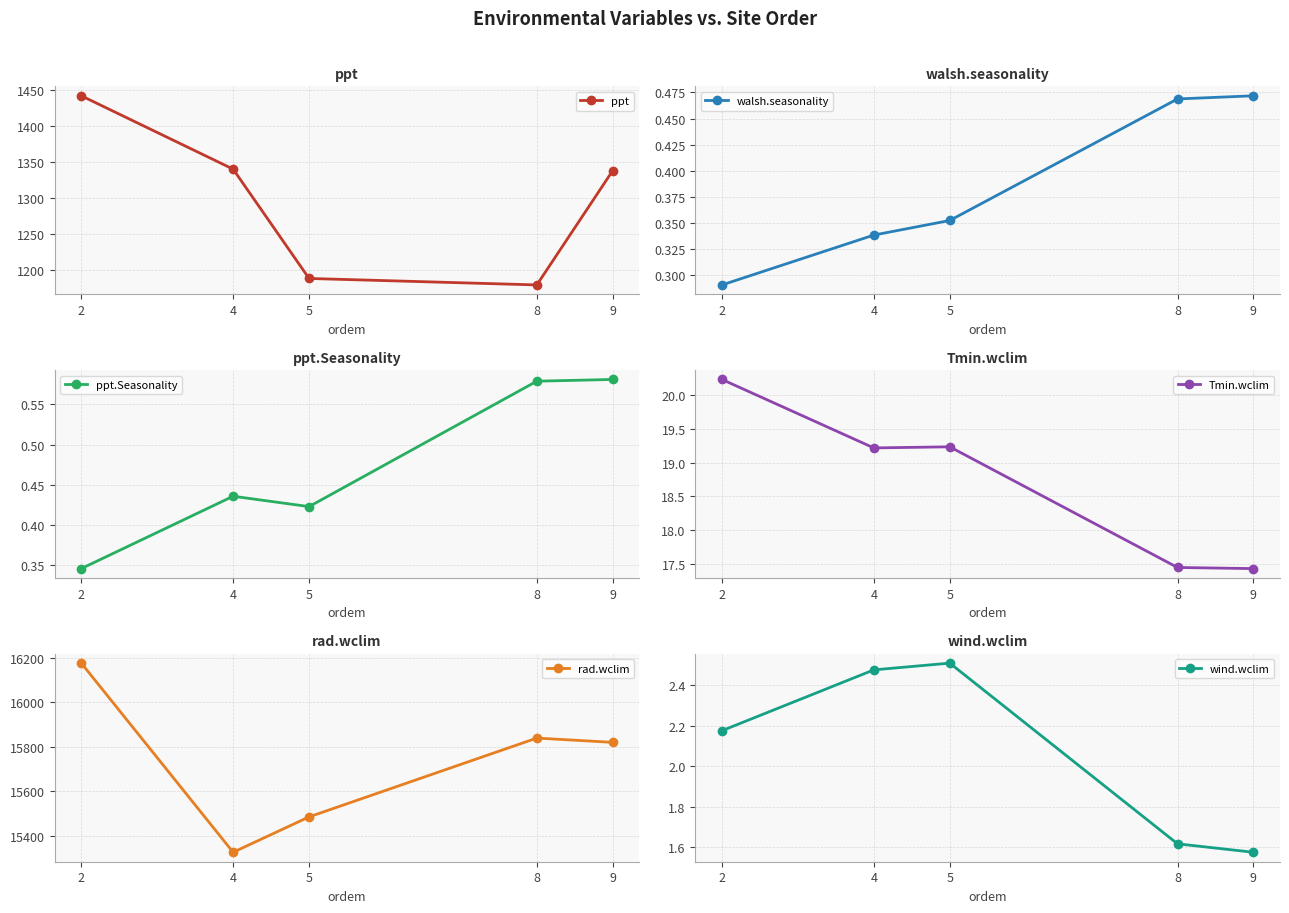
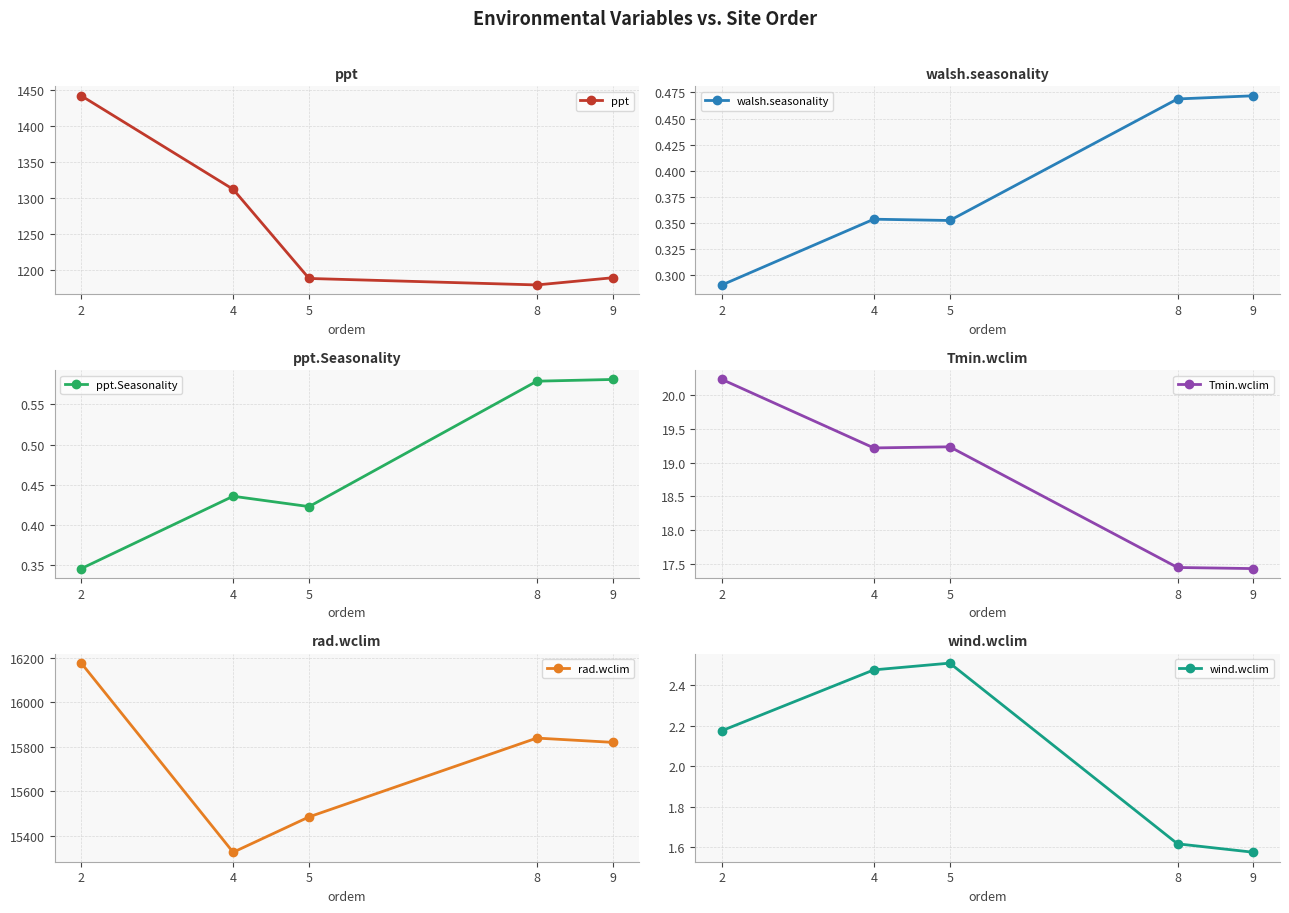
  {
    "ppt": {
      "2": 1440,
-     "4": 1340,
+     "4": 1310,
      "5": 1190,
      "8": 1180,
-     "9": 1340
+     "9": 1190
    },
    "walsh.seasonality": {
      "2": 0.290,
-     "4": 0.338,
+     "4": 0.353,
      "5": 0.352,
      "8": 0.469,
      "9": 0.472
    },
    "ppt.Seasonality": {
      "2": 0.35,
      "4": 0.44,
      "5": 0.42,
      "8": 0.58,
      "9": 0.58
    },
    "Tmin.wclim": {
      "2": 20.2,
      "4": 19.2,
      "5": 19.2,
      "8": 17.4,
      "9": 17.4
    },
    "rad.wclim": {
      "2": 16180,
      "4": 15320,
      "5": 15480,
      "8": 15840,
      "9": 15820
    },
    "wind.wclim": {
      "2": 2.18,
      "4": 2.48,
      "5": 2.51,
      "8": 1.62,
      "9": 1.57
    }
  }
